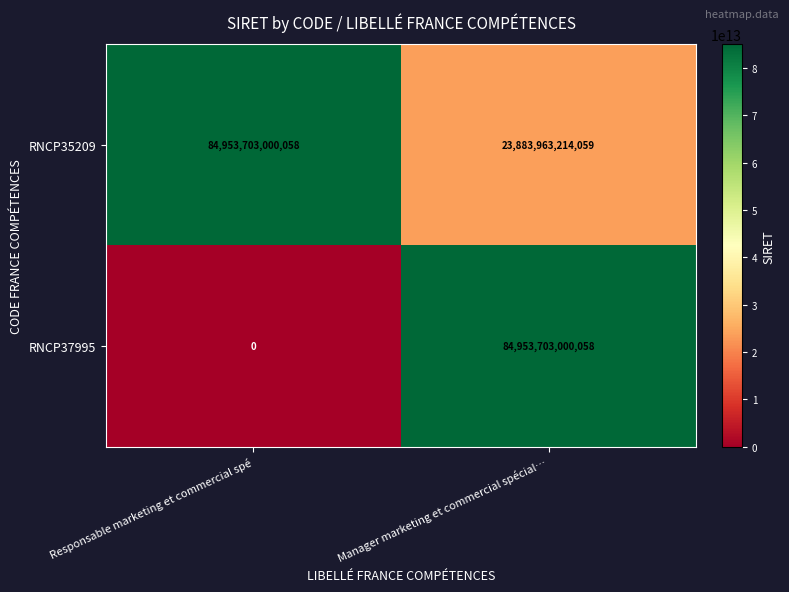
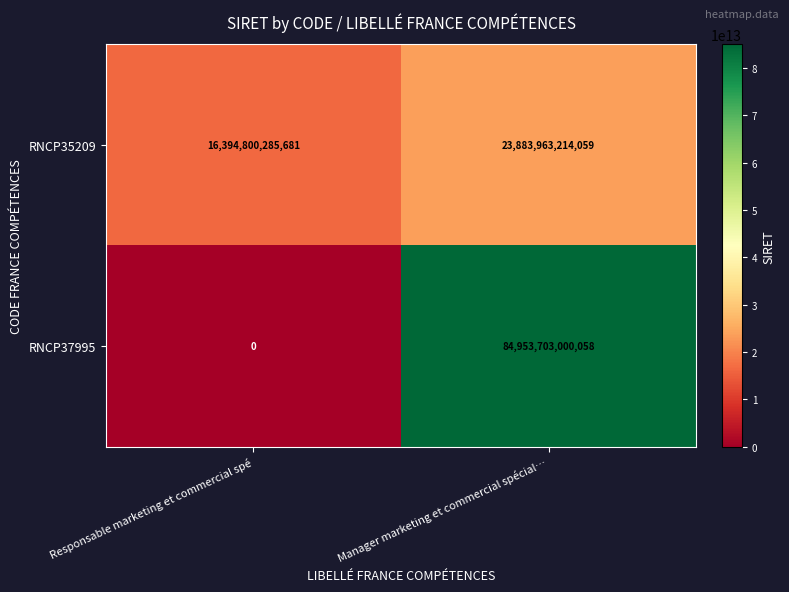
  {
    "RNCP35209": {
-     "Responsable marketing et commercial spé": "84,953,703,000,058",
+     "Responsable marketing et commercial spé": "16,394,800,285,681",
      "Manager marketing et commercial spécial…": "23,883,963,214,059"
    },
    "RNCP37995": {
      "Responsable marketing et commercial spé": "0",
      "Manager marketing et commercial spécial…": "84,953,703,000,058"
    }
  }
